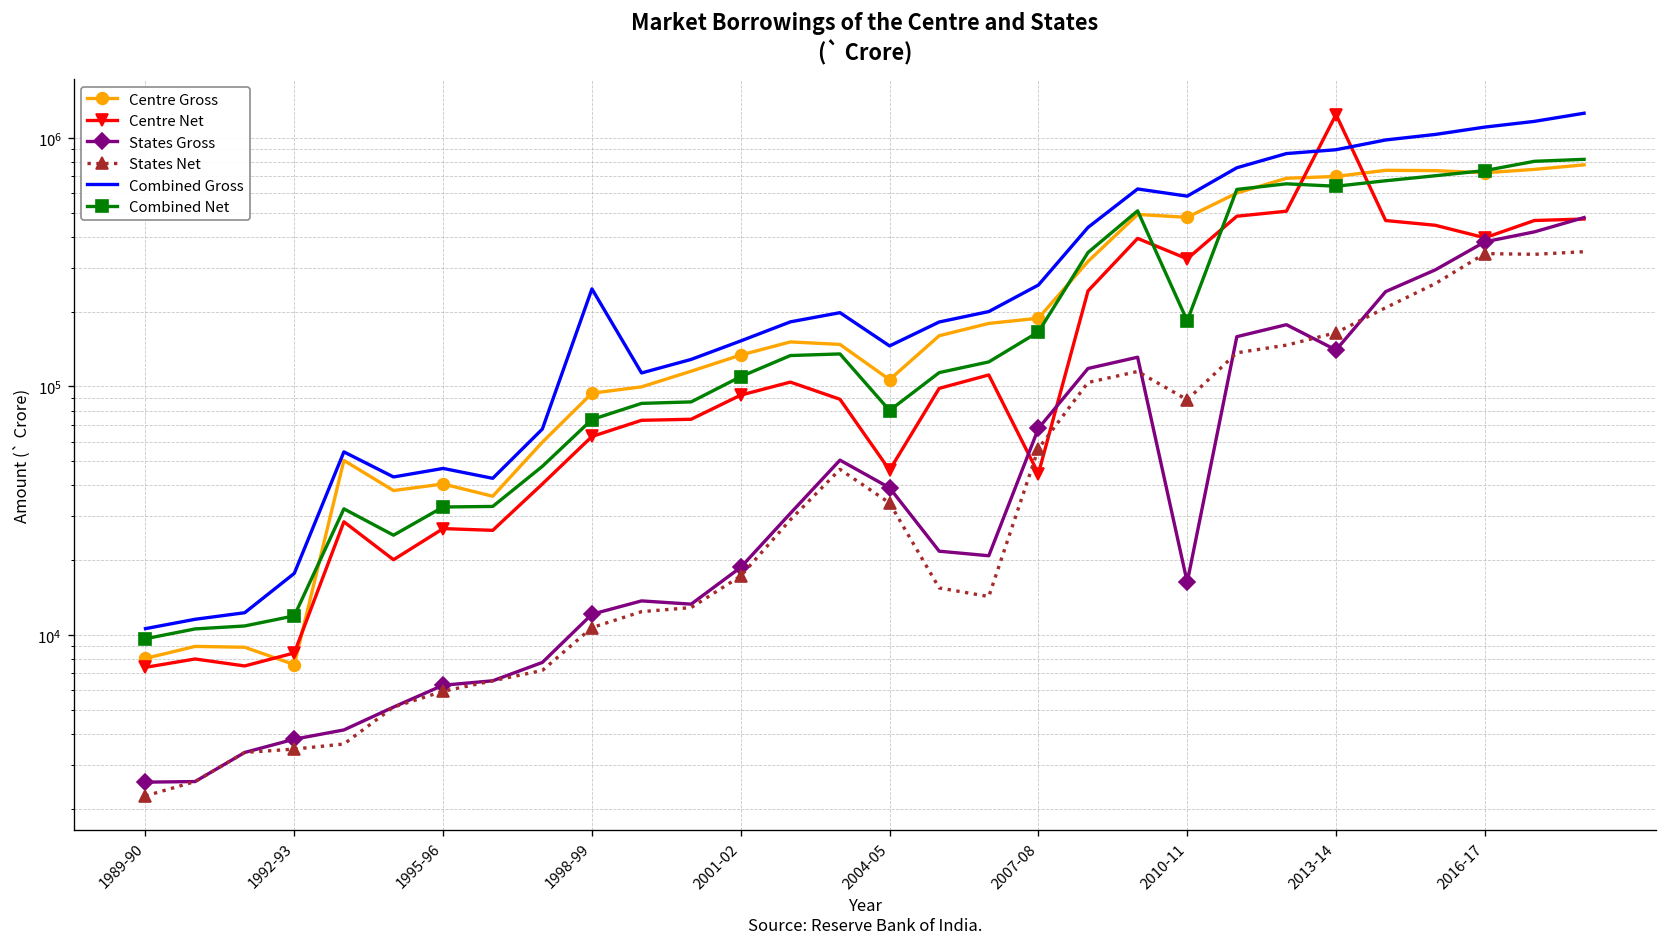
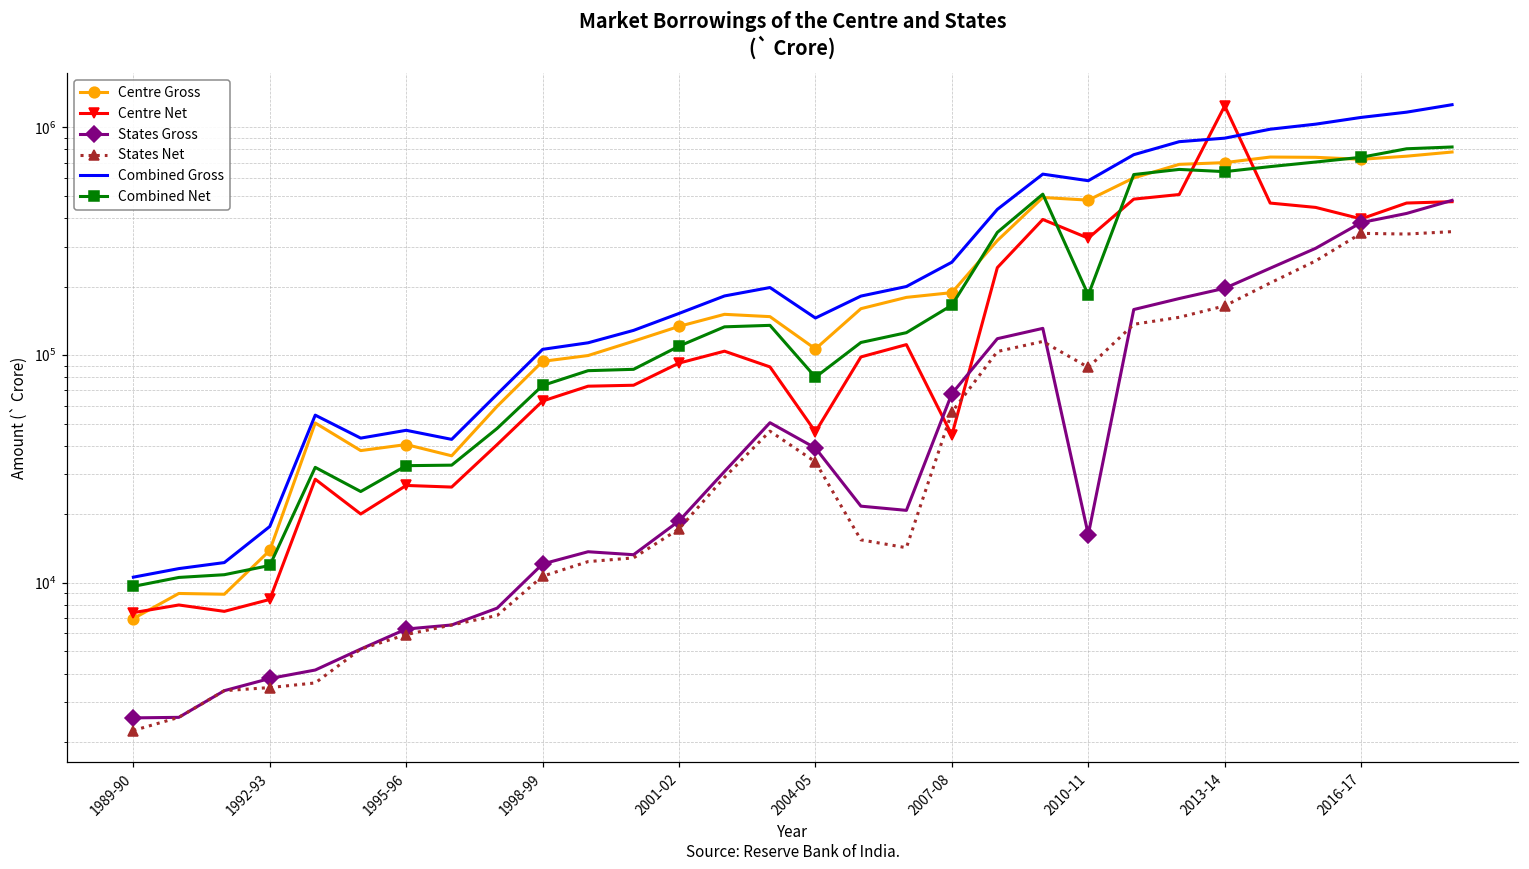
  {
    "Centre Gross": {
-     "1989-90": 8000,
-     "1992-93": 7600,
+     "1989-90": 7000,
+     "1992-93": 14000,
      "1995-96": 41000,
      "1998-99": 90000,
      "2001-02": 130000,
      "2004-05": 110000,
      "2007-08": 190000,
      "2010-11": 480000,
      "2013-14": 700000
    },
    "Centre Net": {
      "1989-90": 7400,
      "1992-93": 8500,
      "1995-96": 27000,
      "1998-99": 63000,
      "2001-02": 90000,
      "2004-05": 46000,
      "2007-08": 45000,
      "2010-11": 330000,
      "2013-14": 1200000,
      "2016-17": 400000
    },
    "States Gross": {
      "1989-90": 2600,
      "1992-93": 3800,
      "1995-96": 6300,
      "1998-99": 12000,
      "2001-02": 19000,
      "2004-05": 39000,
      "2007-08": 68000,
      "2010-11": 16000,
-     "2013-14": 140000,
+     "2013-14": 200000,
      "2016-17": 380000
    },
    "States Net": {
      "1989-90": 2200,
      "1992-93": 3500,
      "1995-96": 5900,
      "1998-99": 11000,
      "2001-02": 17000,
      "2004-05": 34000,
      "2007-08": 56000,
      "2010-11": 88000,
      "2013-14": 160000,
      "2016-17": 340000
    },
    "Combined Gross": {
      "1989-90": 11000,
      "1992-93": 18000,
      "1995-96": 47000,
-     "1998-99": 250000,
+     "1998-99": 110000,
      "2001-02": 150000,
      "2004-05": 150000,
      "2007-08": 260000,
      "2010-11": 580000,
      "2013-14": 900000,
      "2016-17": 1100000
    },
    "Combined Net": {
      "1989-90": 10000,
      "1992-93": 12000,
      "1995-96": 33000,
      "1998-99": 74000,
      "2001-02": 110000,
      "2004-05": 80000,
      "2007-08": 170000,
      "2010-11": 180000,
      "2013-14": 640000
    }
  }
